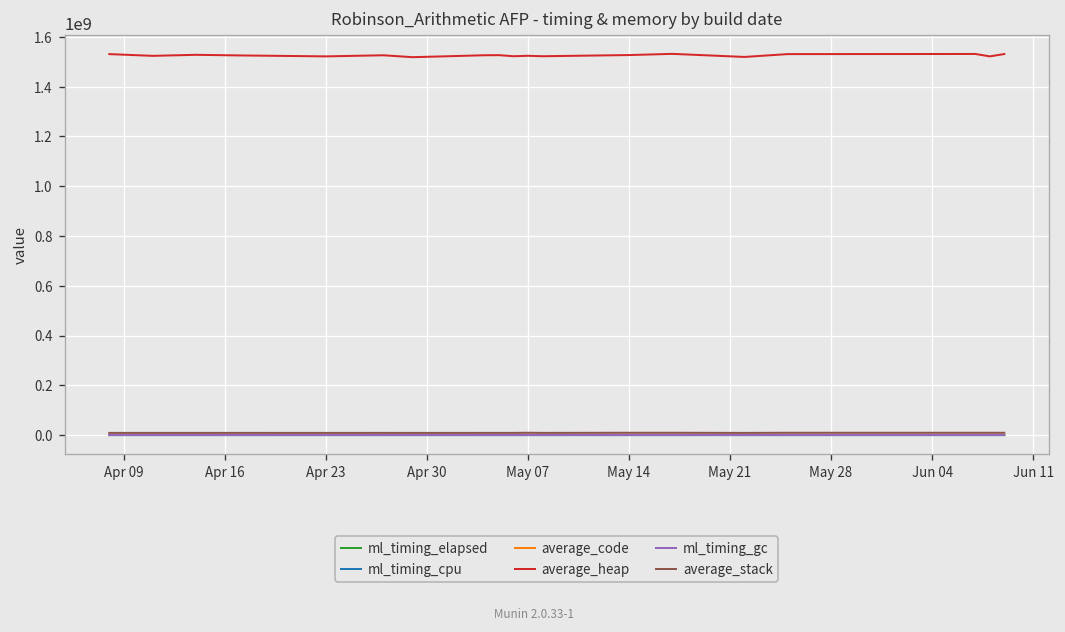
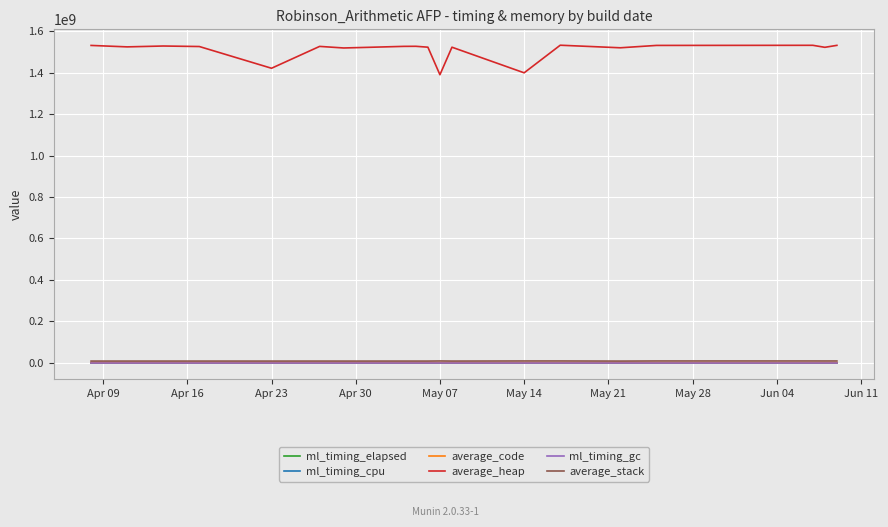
  {
    "average_heap": {
-     "Apr 23": 1520000000,
-     "May 07": 1520000000,
-     "May 14": 1530000000
+     "Apr 23": 1420000000,
+     "May 07": 1390000000,
+     "May 14": 1400000000
    }
  }
